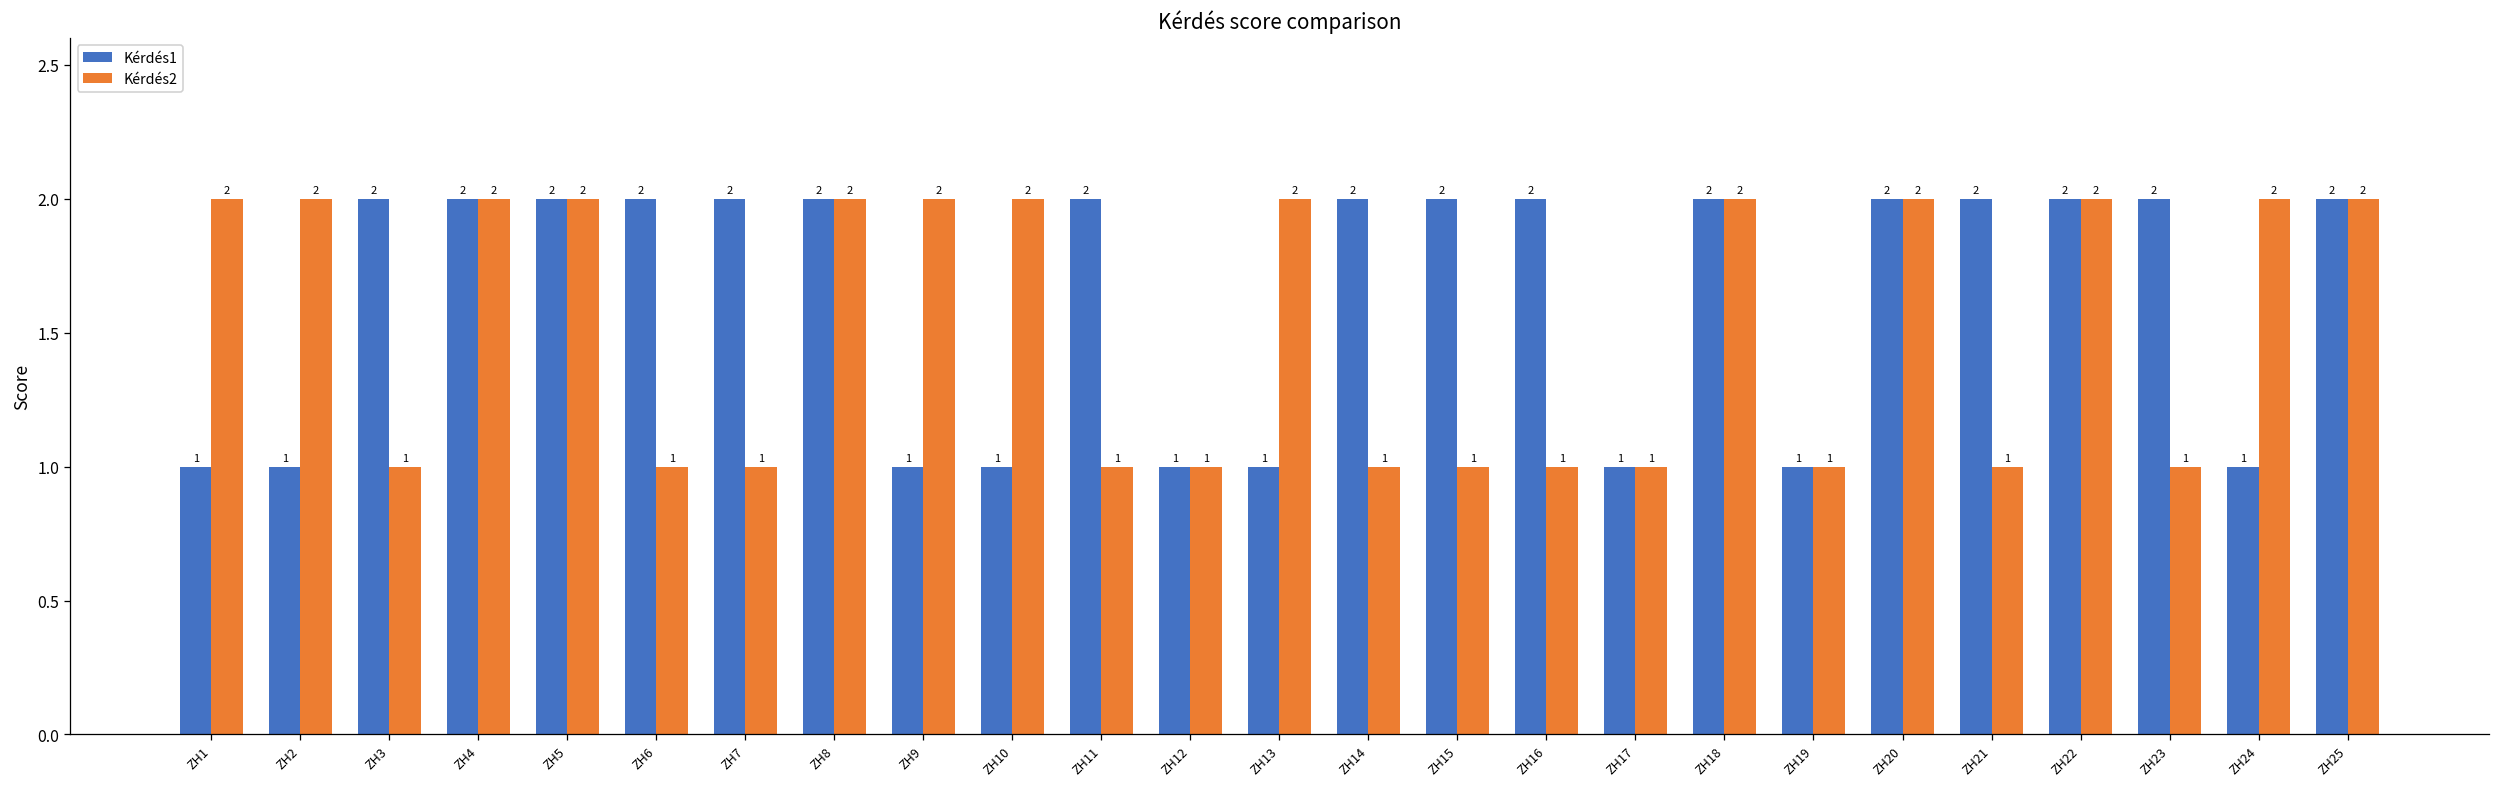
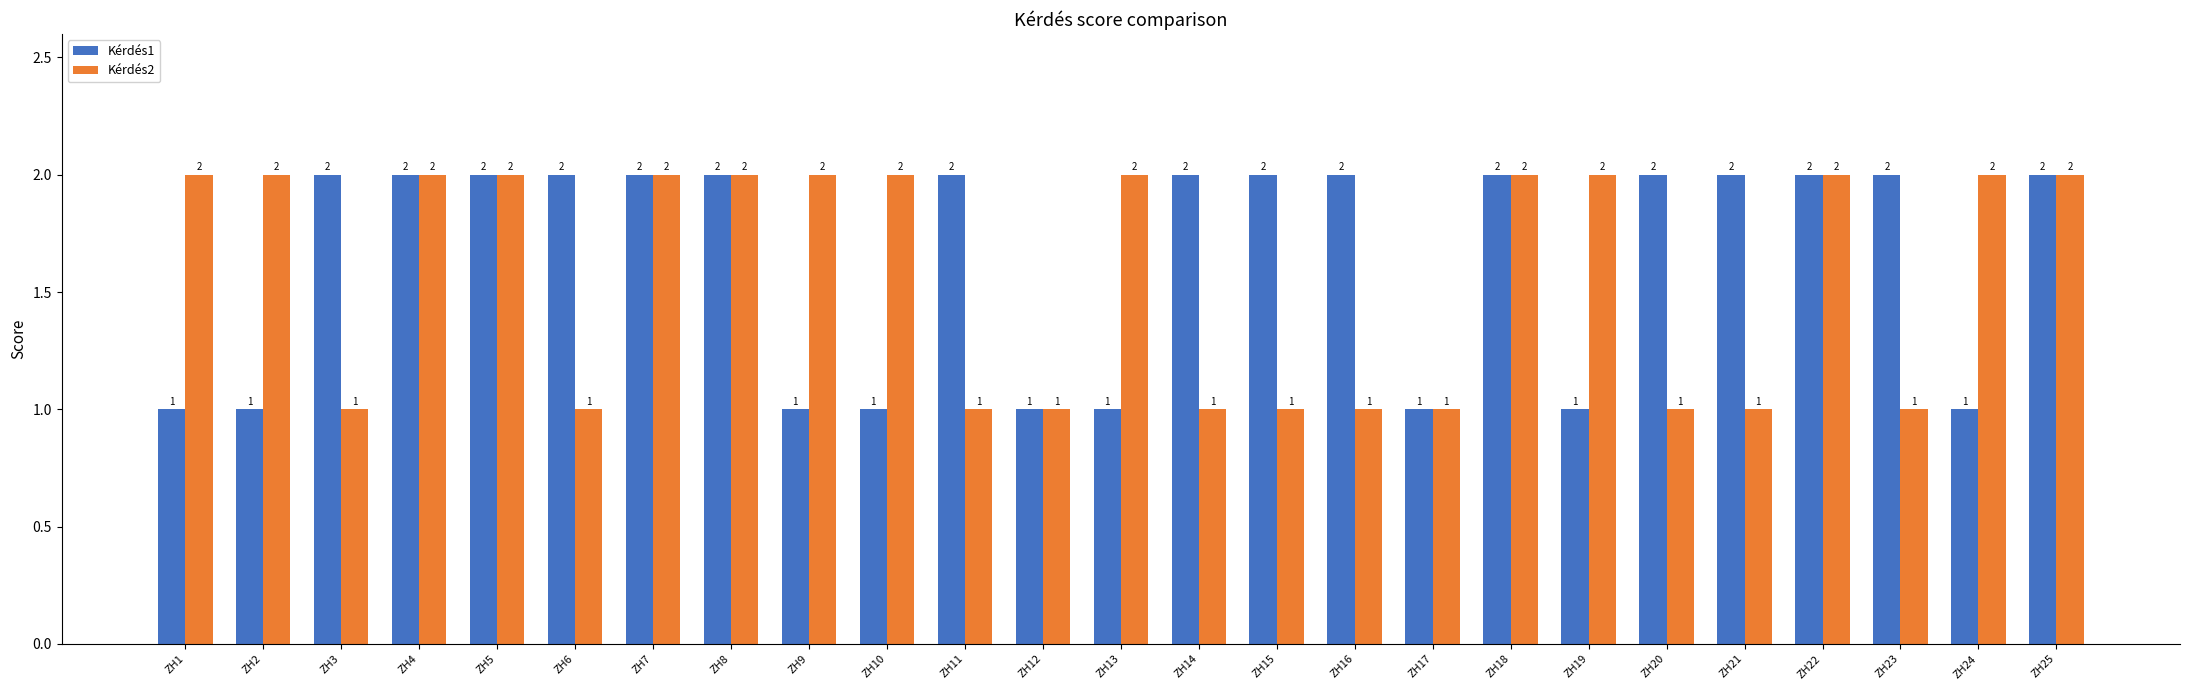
  {
    "Kérdés1": {
      "ZH1": 1,
      "ZH2": 1,
      "ZH3": 2,
      "ZH4": 2,
      "ZH5": 2,
      "ZH6": 2,
      "ZH7": 2,
      "ZH8": 2,
      "ZH9": 1,
      "ZH10": 1,
      "ZH11": 2,
      "ZH12": 1,
      "ZH13": 1,
      "ZH14": 2,
      "ZH15": 2,
      "ZH16": 2,
      "ZH17": 1,
      "ZH18": 2,
      "ZH19": 1,
      "ZH20": 2,
      "ZH21": 2,
      "ZH22": 2,
      "ZH23": 2,
      "ZH24": 1,
      "ZH25": 2
    },
    "Kérdés2": {
      "ZH1": 2,
      "ZH2": 2,
      "ZH3": 1,
      "ZH4": 2,
      "ZH5": 2,
      "ZH6": 1,
-     "ZH7": 1,
+     "ZH7": 2,
      "ZH8": 2,
      "ZH9": 2,
      "ZH10": 2,
      "ZH11": 1,
      "ZH12": 1,
      "ZH13": 2,
      "ZH14": 1,
      "ZH15": 1,
      "ZH16": 1,
      "ZH17": 1,
      "ZH18": 2,
-     "ZH19": 1,
-     "ZH20": 2,
+     "ZH19": 2,
+     "ZH20": 1,
      "ZH21": 1,
      "ZH22": 2,
      "ZH23": 1,
      "ZH24": 2,
      "ZH25": 2
    }
  }
